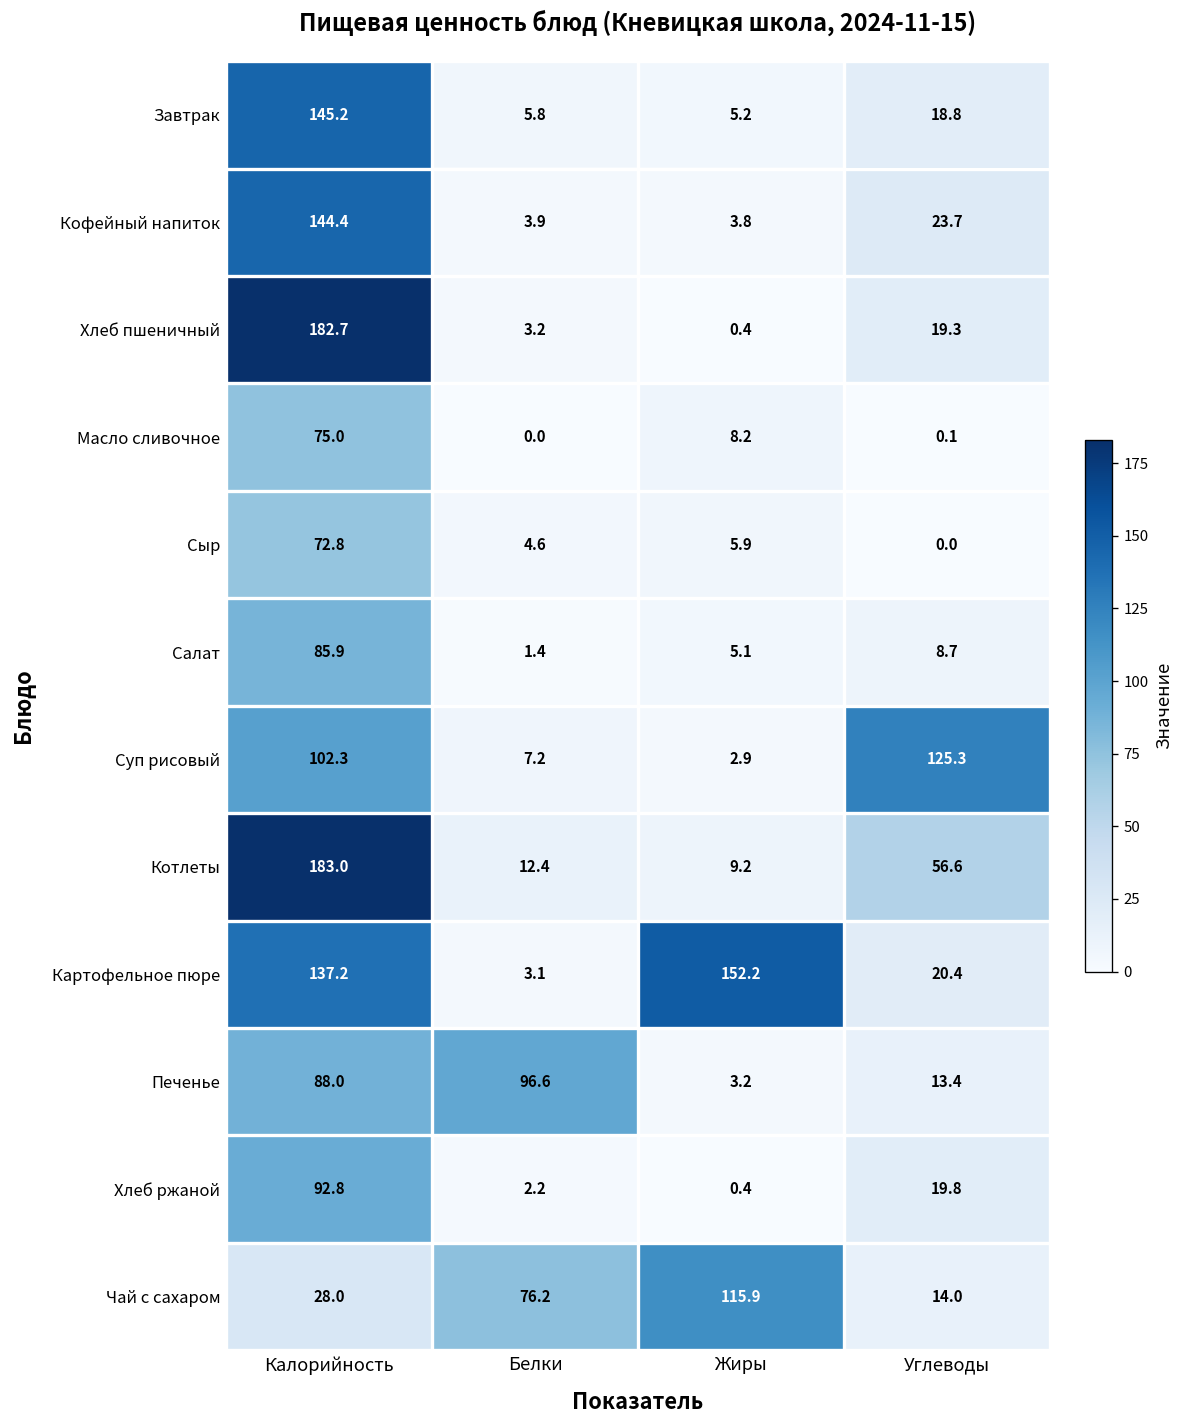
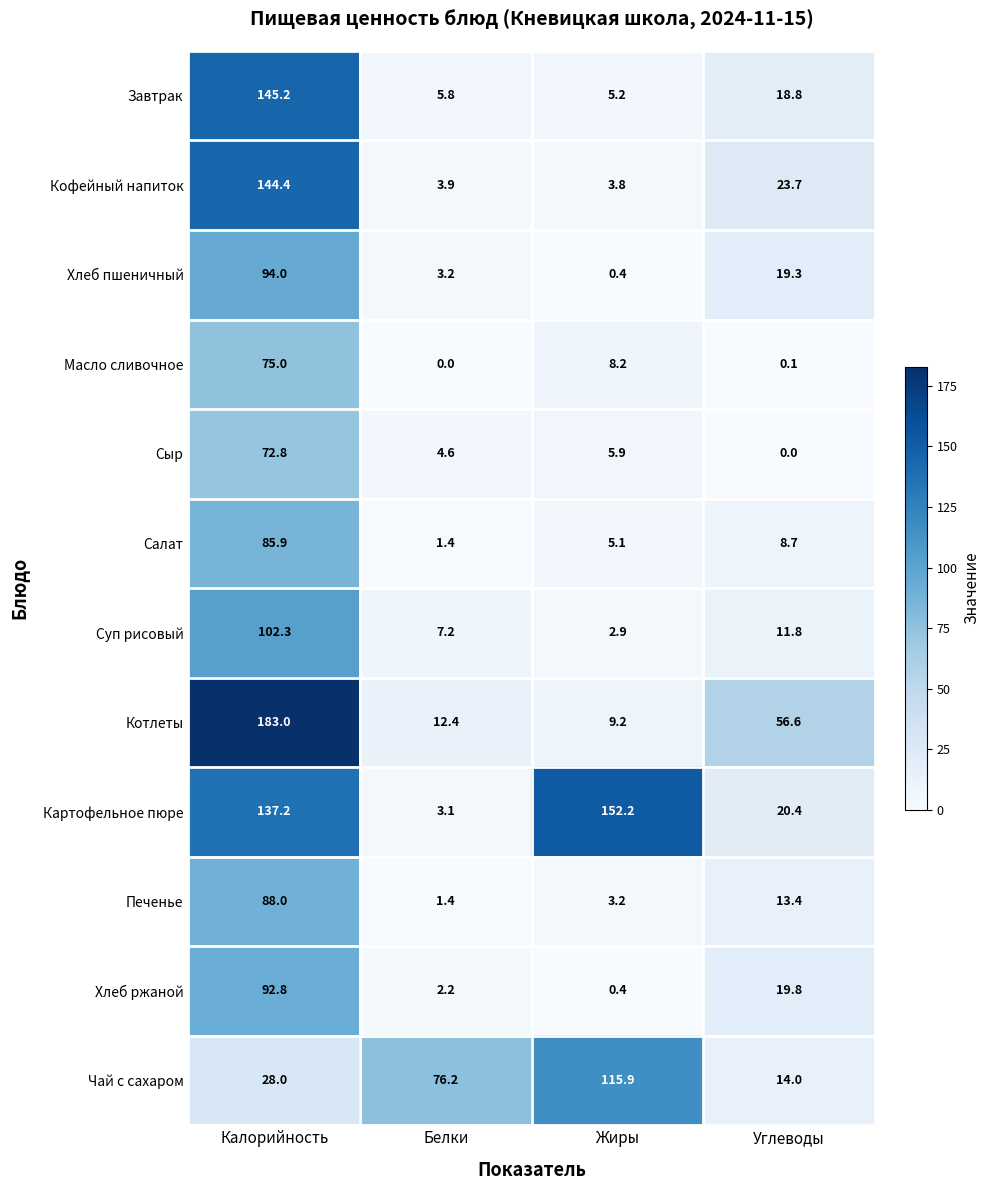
  {
    "Завтрак": {
      "Калорийность": 145.2,
      "Белки": 5.8,
      "Жиры": 5.2,
      "Углеводы": 18.8
    },
    "Кофейный напиток": {
      "Калорийность": 144.4,
      "Белки": 3.9,
      "Жиры": 3.8,
      "Углеводы": 23.7
    },
    "Хлеб пшеничный": {
-     "Калорийность": 182.7,
+     "Калорийность": 94.0,
      "Белки": 3.2,
      "Жиры": 0.4,
      "Углеводы": 19.3
    },
    "Масло сливочное": {
      "Калорийность": 75.0,
      "Белки": 0.0,
      "Жиры": 8.2,
      "Углеводы": 0.1
    },
    "Сыр": {
      "Калорийность": 72.8,
      "Белки": 4.6,
      "Жиры": 5.9,
      "Углеводы": 0.0
    },
    "Салат": {
      "Калорийность": 85.9,
      "Белки": 1.4,
      "Жиры": 5.1,
      "Углеводы": 8.7
    },
    "Суп рисовый": {
      "Калорийность": 102.3,
      "Белки": 7.2,
      "Жиры": 2.9,
-     "Углеводы": 125.3
+     "Углеводы": 11.8
    },
    "Котлеты": {
      "Калорийность": 183.0,
      "Белки": 12.4,
      "Жиры": 9.2,
      "Углеводы": 56.6
    },
    "Картофельное пюре": {
      "Калорийность": 137.2,
      "Белки": 3.1,
      "Жиры": 152.2,
      "Углеводы": 20.4
    },
    "Печенье": {
      "Калорийность": 88.0,
-     "Белки": 96.6,
+     "Белки": 1.4,
      "Жиры": 3.2,
      "Углеводы": 13.4
    },
    "Хлеб ржаной": {
      "Калорийность": 92.8,
      "Белки": 2.2,
      "Жиры": 0.4,
      "Углеводы": 19.8
    },
    "Чай с сахаром": {
      "Калорийность": 28.0,
      "Белки": 76.2,
      "Жиры": 115.9,
      "Углеводы": 14.0
    }
  }
